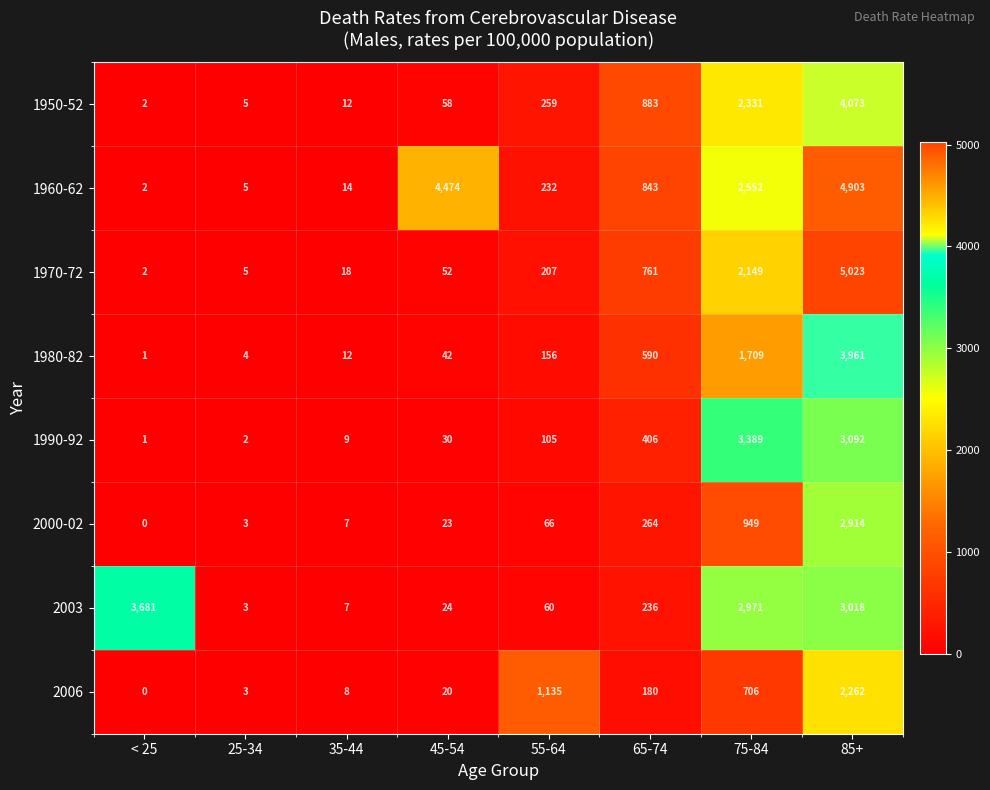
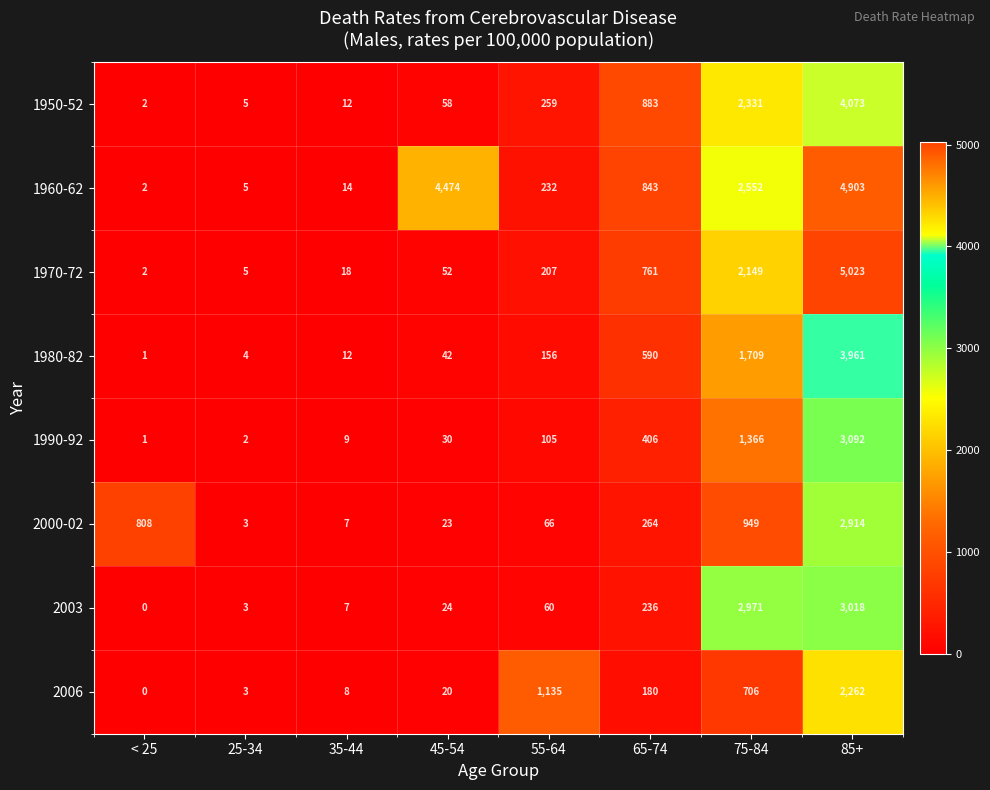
  {
    "1950-52": {
      "< 25": "2",
      "25-34": "5",
      "35-44": "12",
      "45-54": "58",
      "55-64": "259",
      "65-74": "883",
      "75-84": "2,331",
      "85+": "4,073"
    },
    "1960-62": {
      "< 25": "2",
      "25-34": "5",
      "35-44": "14",
      "45-54": "4,474",
      "55-64": "232",
      "65-74": "843",
      "75-84": "2,552",
      "85+": "4,903"
    },
    "1970-72": {
      "< 25": "2",
      "25-34": "5",
      "35-44": "18",
      "45-54": "52",
      "55-64": "207",
      "65-74": "761",
      "75-84": "2,149",
      "85+": "5,023"
    },
    "1980-82": {
      "< 25": "1",
      "25-34": "4",
      "35-44": "12",
      "45-54": "42",
      "55-64": "156",
      "65-74": "590",
      "75-84": "1,709",
      "85+": "3,961"
    },
    "1990-92": {
      "< 25": "1",
      "25-34": "2",
      "35-44": "9",
      "45-54": "30",
      "55-64": "105",
      "65-74": "406",
-     "75-84": "3,389",
+     "75-84": "1,366",
      "85+": "3,092"
    },
    "2000-02": {
-     "< 25": "0",
+     "< 25": "808",
      "25-34": "3",
      "35-44": "7",
      "45-54": "23",
      "55-64": "66",
      "65-74": "264",
      "75-84": "949",
      "85+": "2,914"
    },
    "2003": {
-     "< 25": "3,681",
+     "< 25": "0",
      "25-34": "3",
      "35-44": "7",
      "45-54": "24",
      "55-64": "60",
      "65-74": "236",
      "75-84": "2,971",
      "85+": "3,018"
    },
    "2006": {
      "< 25": "0",
      "25-34": "3",
      "35-44": "8",
      "45-54": "20",
      "55-64": "1,135",
      "65-74": "180",
      "75-84": "706",
      "85+": "2,262"
    }
  }
